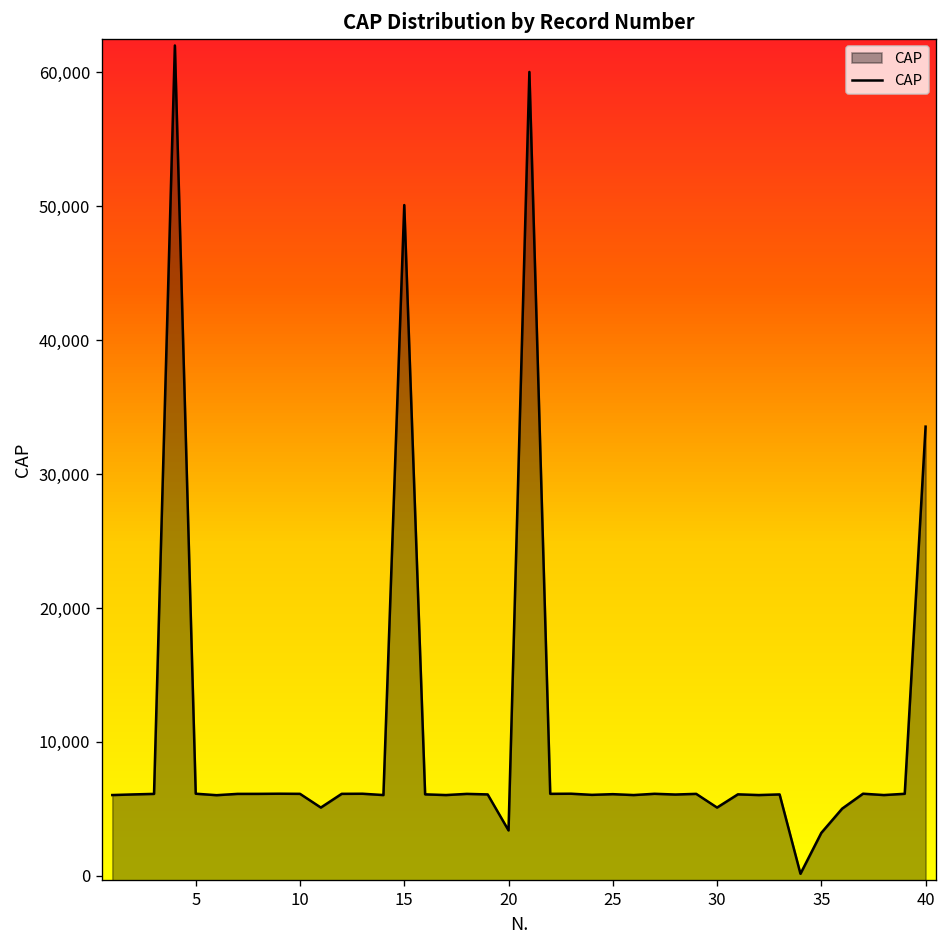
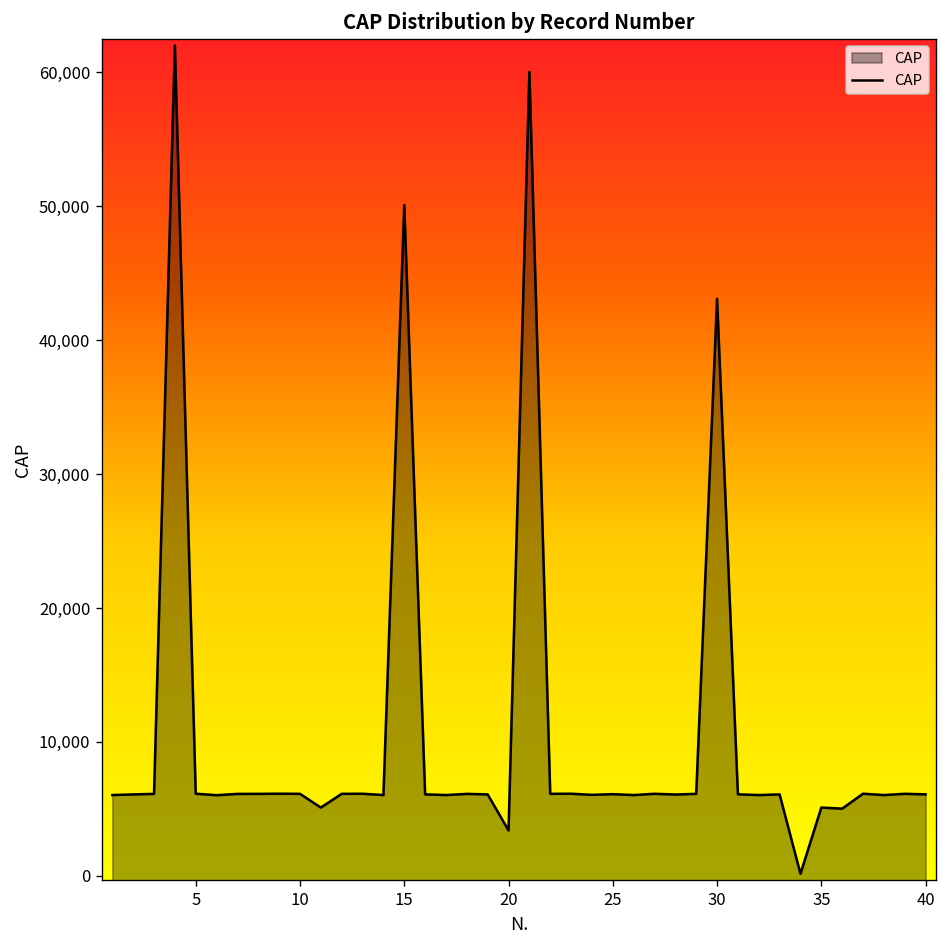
  {
    "5": "6,100",
    "10": "6,100",
    "15": "50,100",
    "20": "3,400",
    "25": "6,100",
-   "30": "5,100",
-   "35": "3,200",
-   "40": "33,500"
+   "30": "43,100",
+   "35": "5,100",
+   "40": "6,100"
  }
